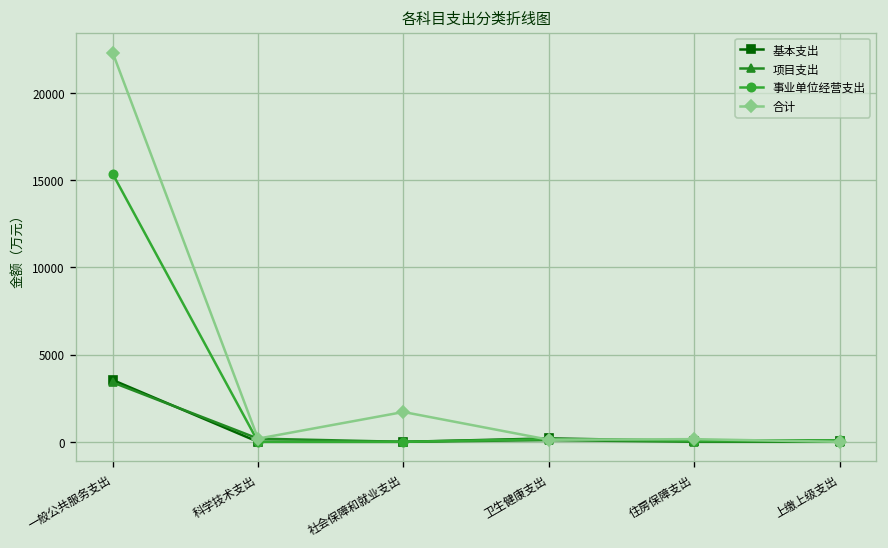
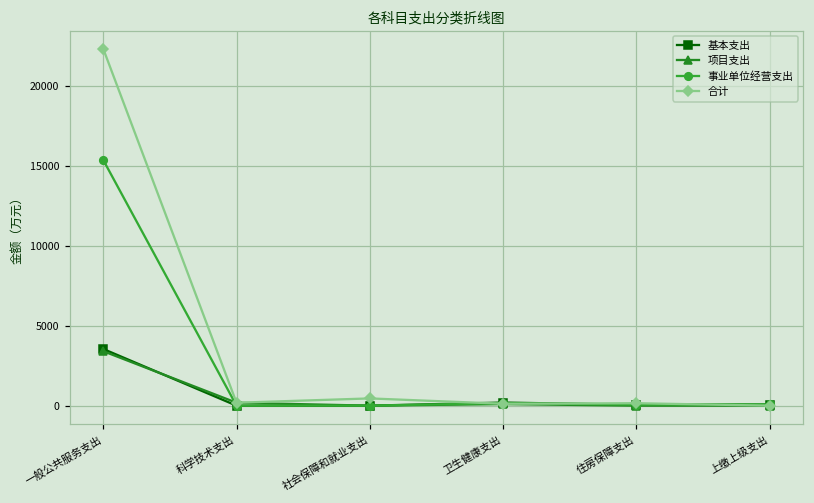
  {
    "合计": {
      "一般公共服务支出": 22300,
-     "社会保障和就业支出": 1700
+     "社会保障和就业支出": 500
    }
  }
